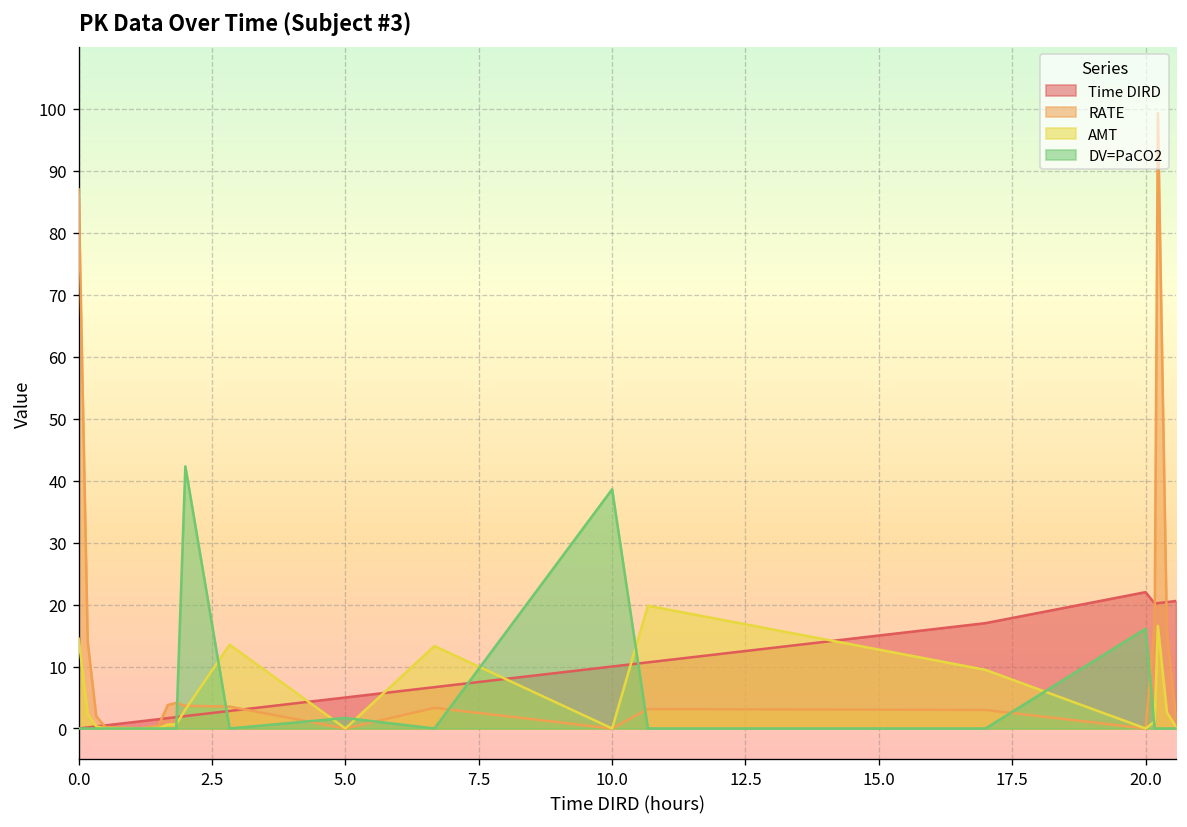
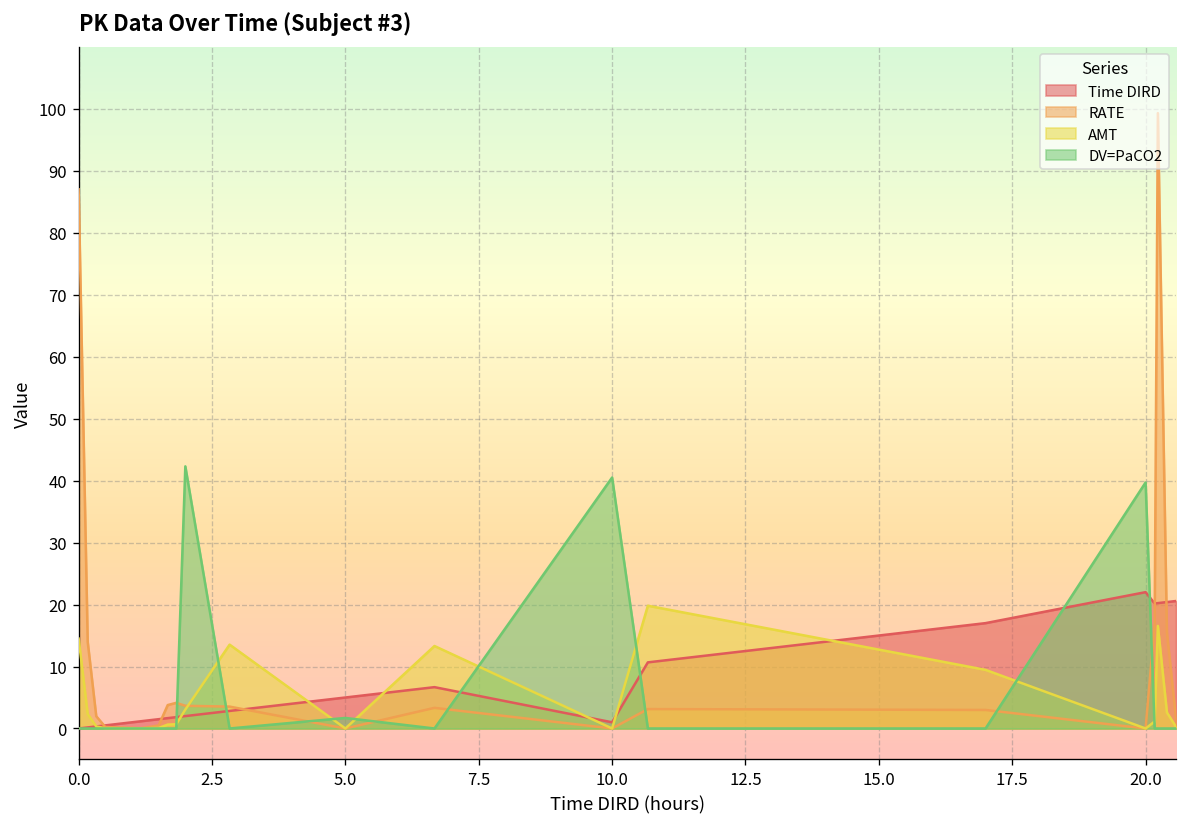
  {
    "Time DIRD": {
      "5.0": 5,
-     "10.0": 10,
+     "10.0": 1,
      "20.0": 22
    },
    "DV=PaCO2": {
      "5.0": 2,
-     "10.0": 39,
-     "20.0": 16
+     "10.0": 41,
+     "20.0": 40
    }
  }
